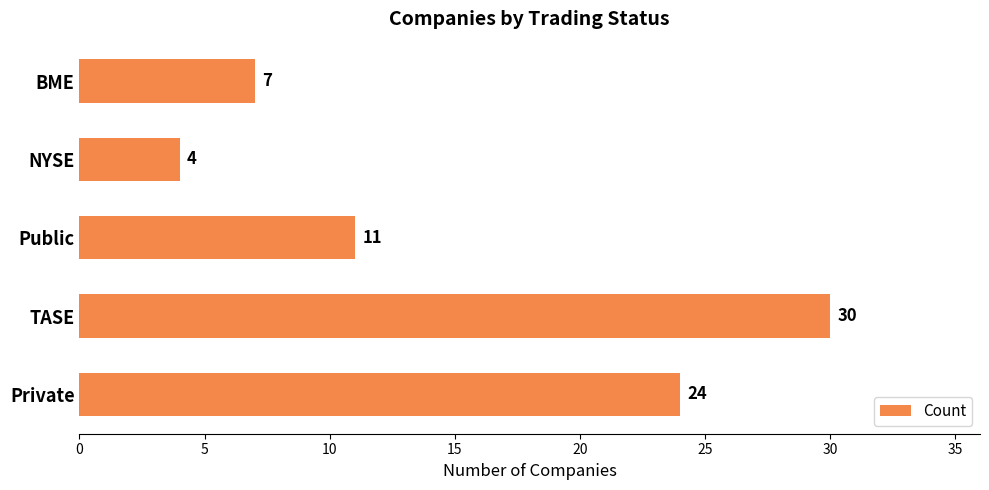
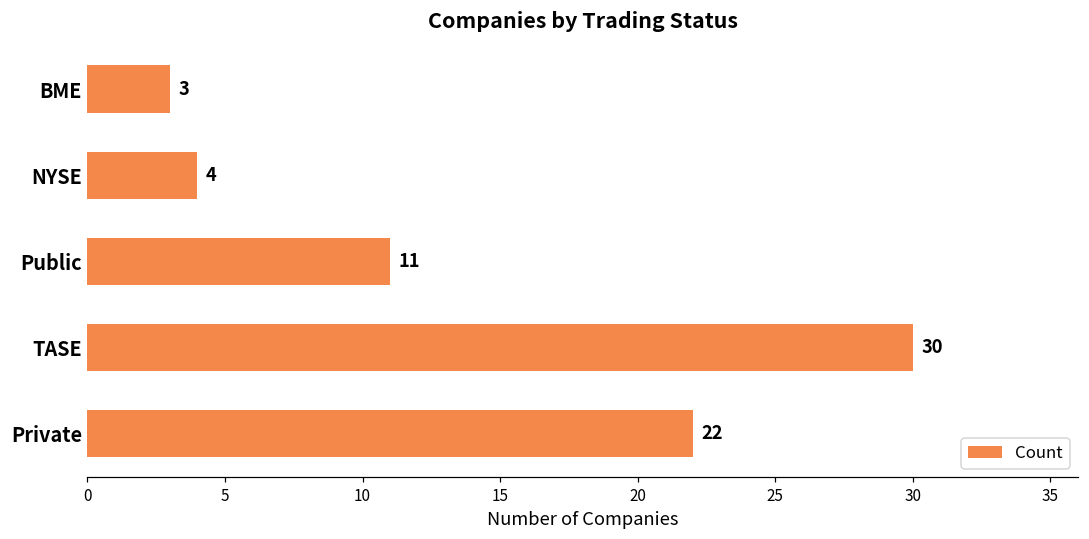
  {
-   "BME": 7,
+   "BME": 3,
    "NYSE": 4,
    "Public": 11,
    "TASE": 30,
-   "Private": 24
+   "Private": 22
  }
